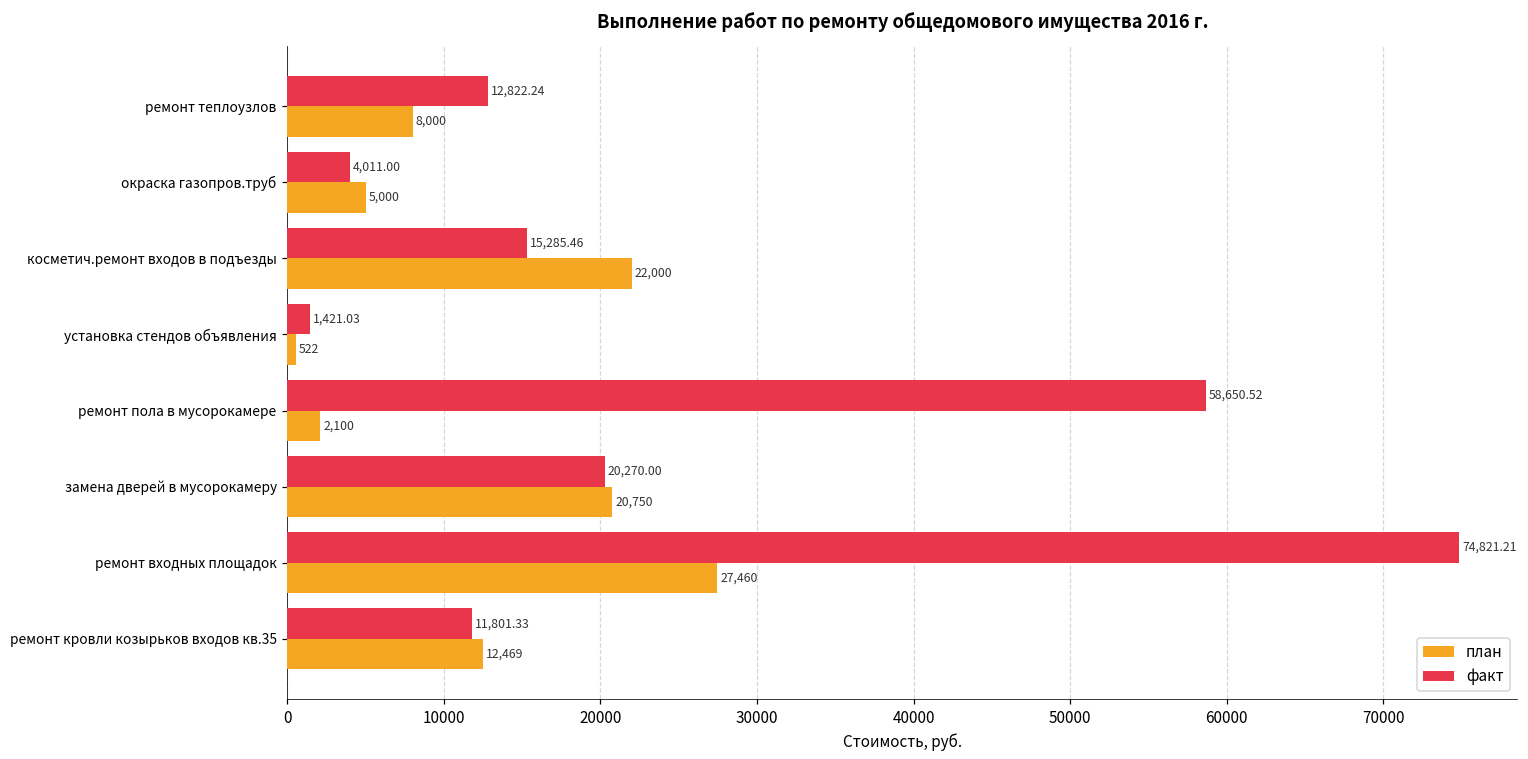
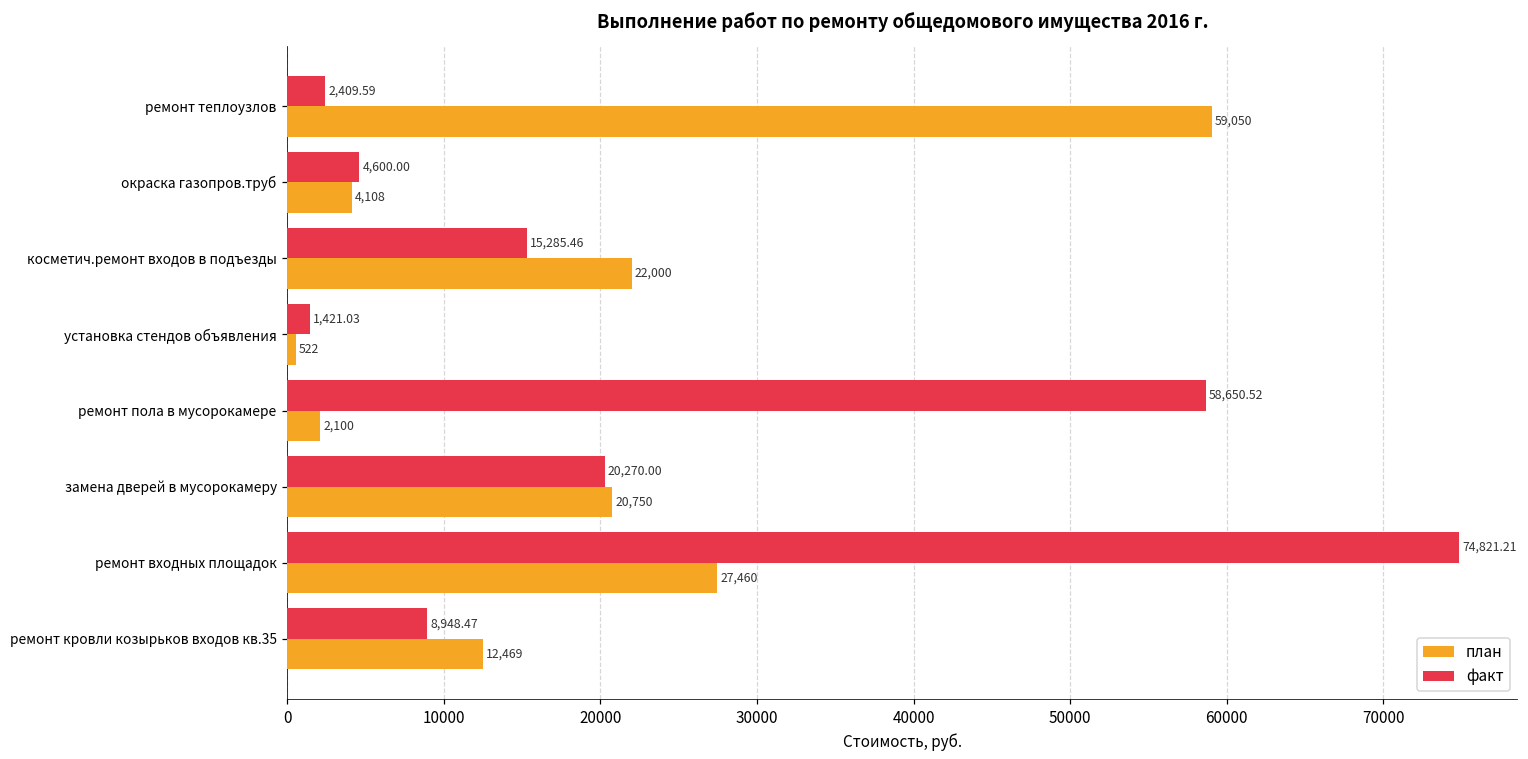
  {
    "план": {
-     "ремонт теплоузлов": "8,000",
-     "окраска газопров.труб": "5,000",
+     "ремонт теплоузлов": "59,050",
+     "окраска газопров.труб": "4,108",
      "косметич.ремонт входов в подъезды": "22,000",
      "установка стендов объявления": "522",
      "ремонт пола в мусорокамере": "2,100",
      "замена дверей в мусорокамеру": "20,750",
      "ремонт входных площадок": "27,460",
      "ремонт кровли козырьков входов кв.35": "12,469"
    },
    "факт": {
-     "ремонт теплоузлов": "12,822.24",
-     "окраска газопров.труб": "4,011.00",
+     "ремонт теплоузлов": "2,409.59",
+     "окраска газопров.труб": "4,600.00",
      "косметич.ремонт входов в подъезды": "15,285.46",
      "установка стендов объявления": "1,421.03",
      "ремонт пола в мусорокамере": "58,650.52",
      "замена дверей в мусорокамеру": "20,270.00",
      "ремонт входных площадок": "74,821.21",
-     "ремонт кровли козырьков входов кв.35": "11,801.33"
+     "ремонт кровли козырьков входов кв.35": "8,948.47"
    }
  }
